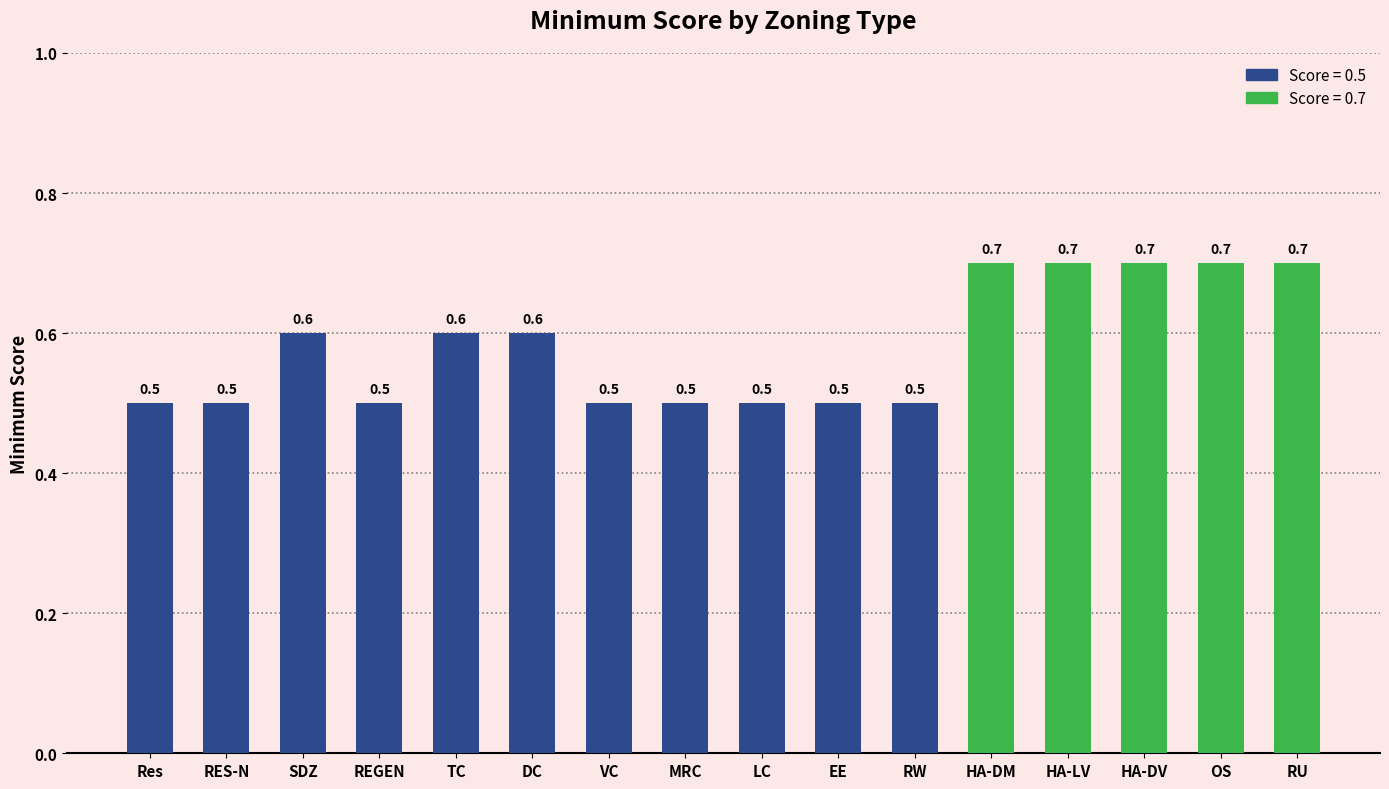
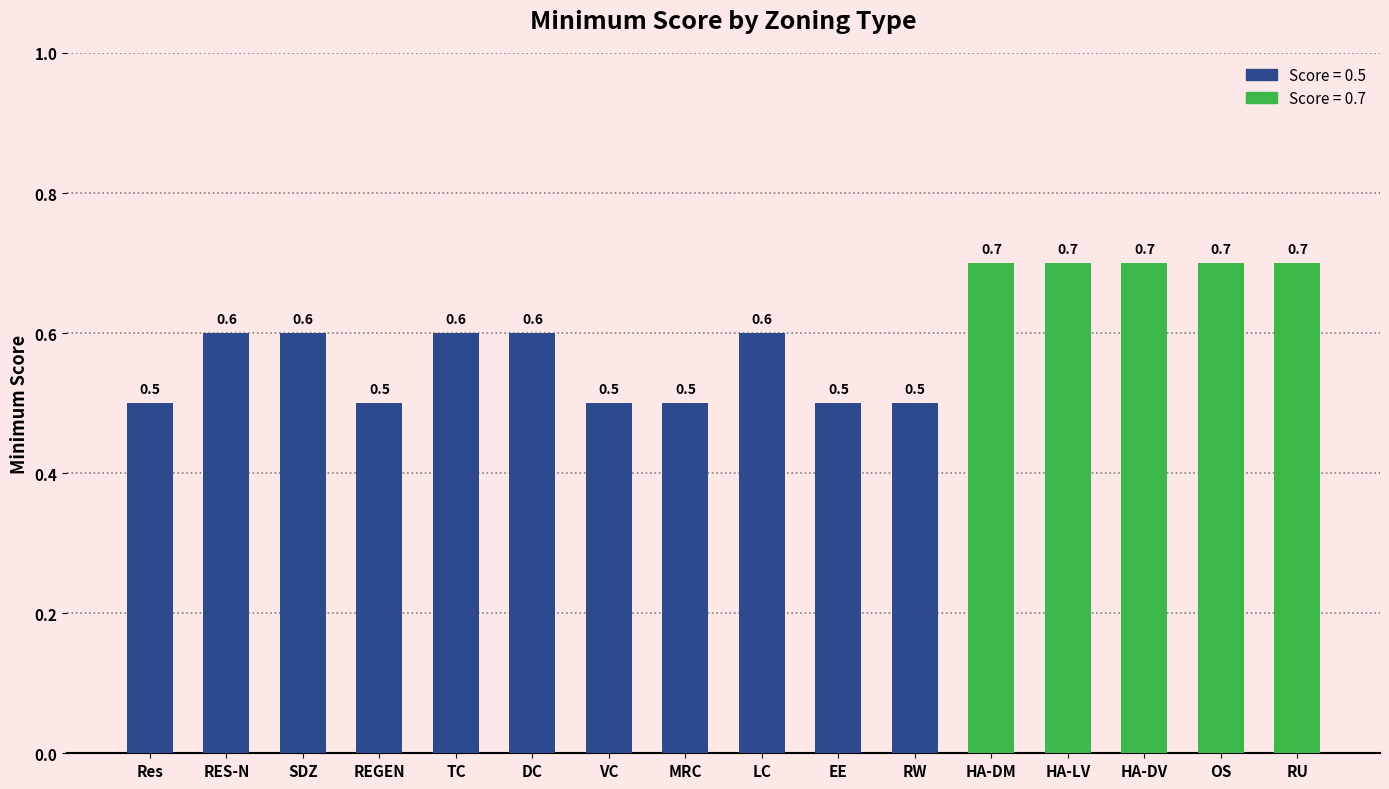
  {
    "Res": 0.5,
-   "RES-N": 0.5,
+   "RES-N": 0.6,
    "SDZ": 0.6,
    "REGEN": 0.5,
    "TC": 0.6,
    "DC": 0.6,
    "VC": 0.5,
    "MRC": 0.5,
-   "LC": 0.5,
+   "LC": 0.6,
    "EE": 0.5,
    "RW": 0.5,
    "HA-DM": 0.7,
    "HA-LV": 0.7,
    "HA-DV": 0.7,
    "OS": 0.7,
    "RU": 0.7
  }
